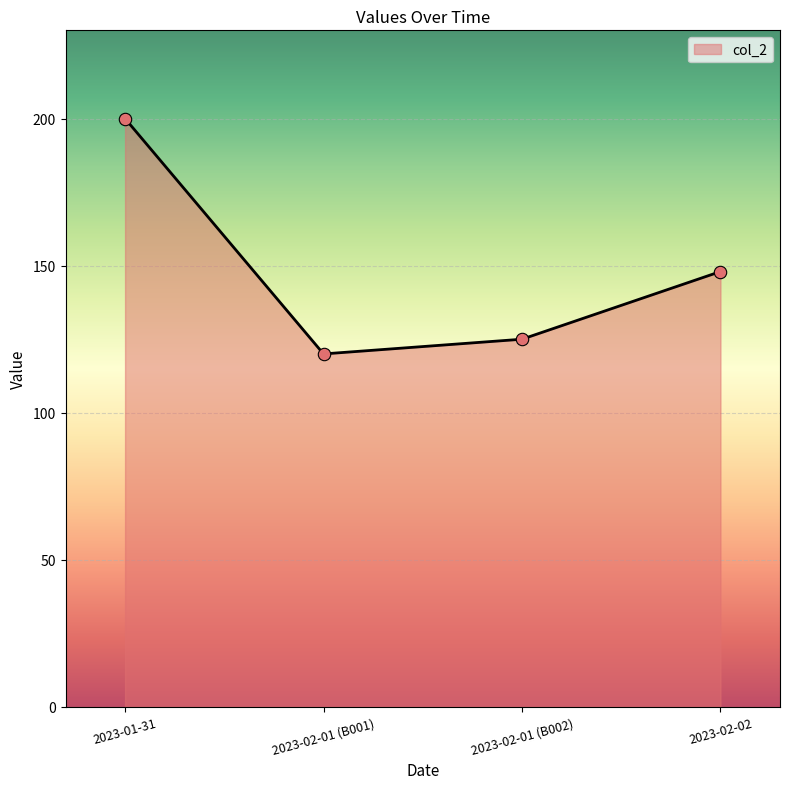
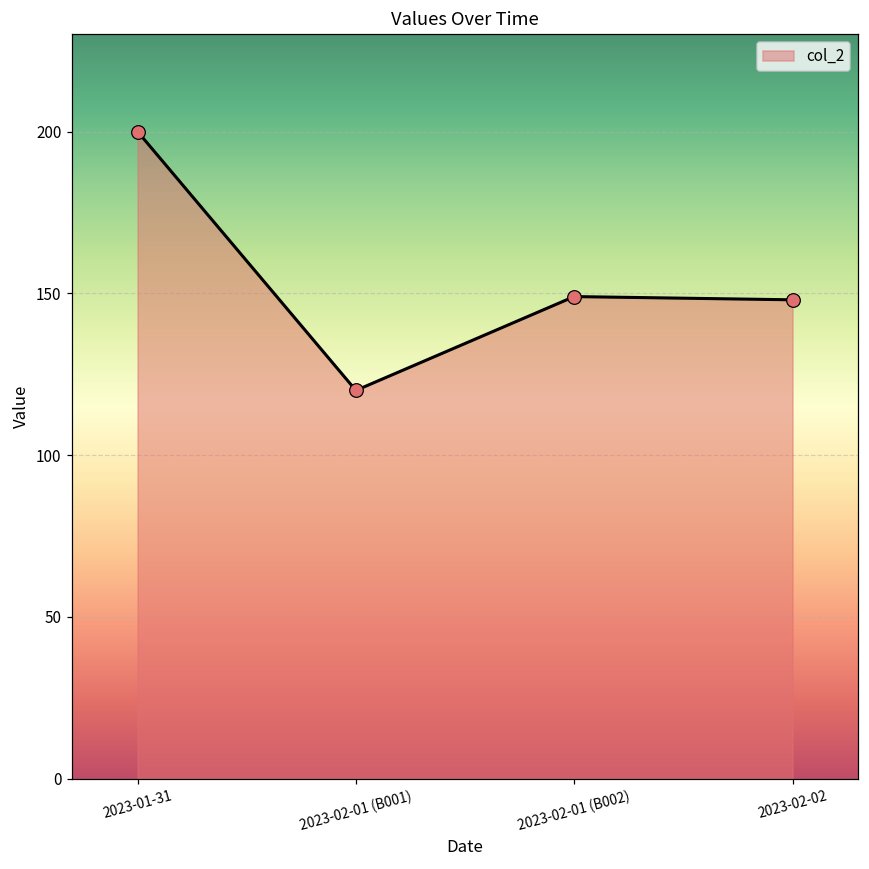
  {
    "2023-01-31": 200,
    "2023-02-01 (B001)": 120,
-   "2023-02-01 (B002)": 125,
+   "2023-02-01 (B002)": 149,
    "2023-02-02": 148
  }
